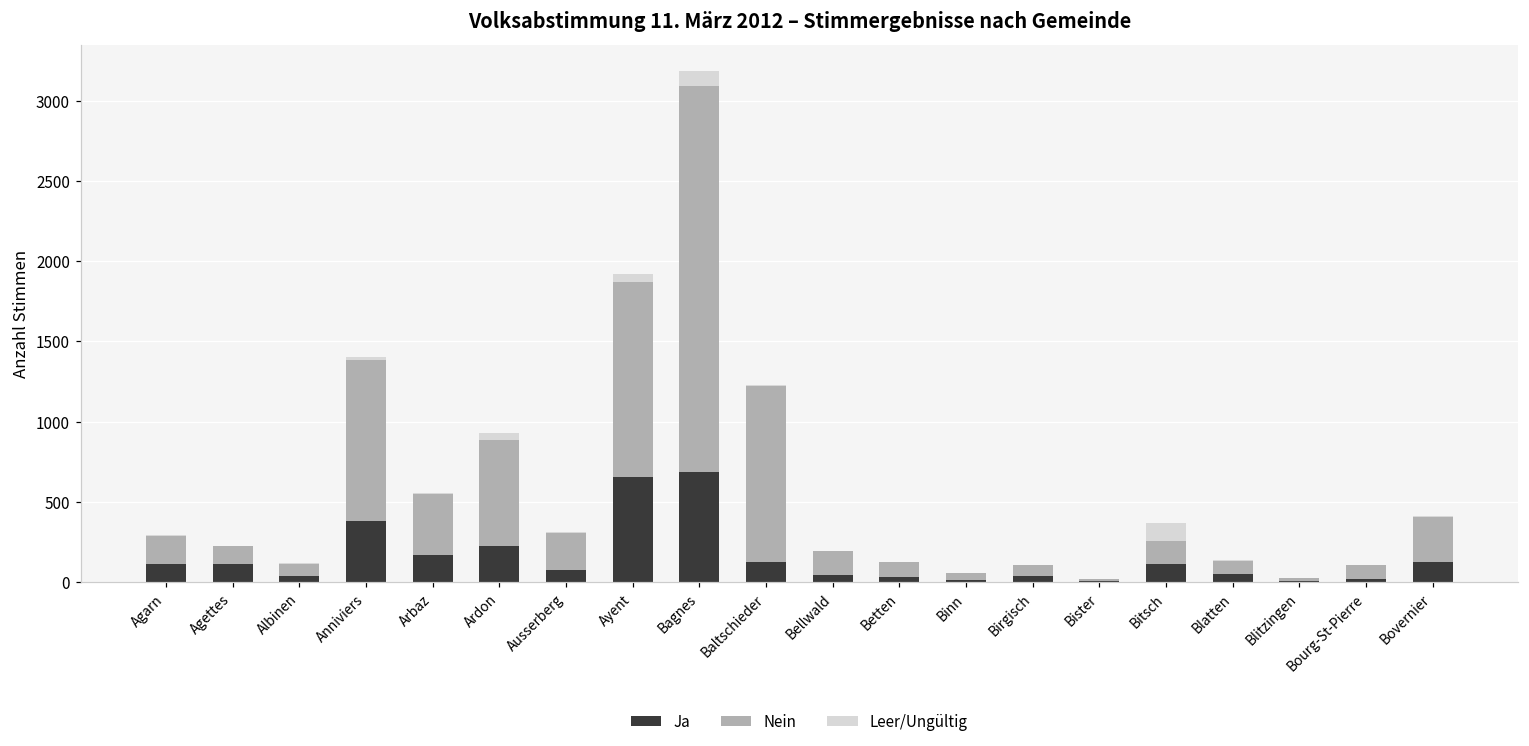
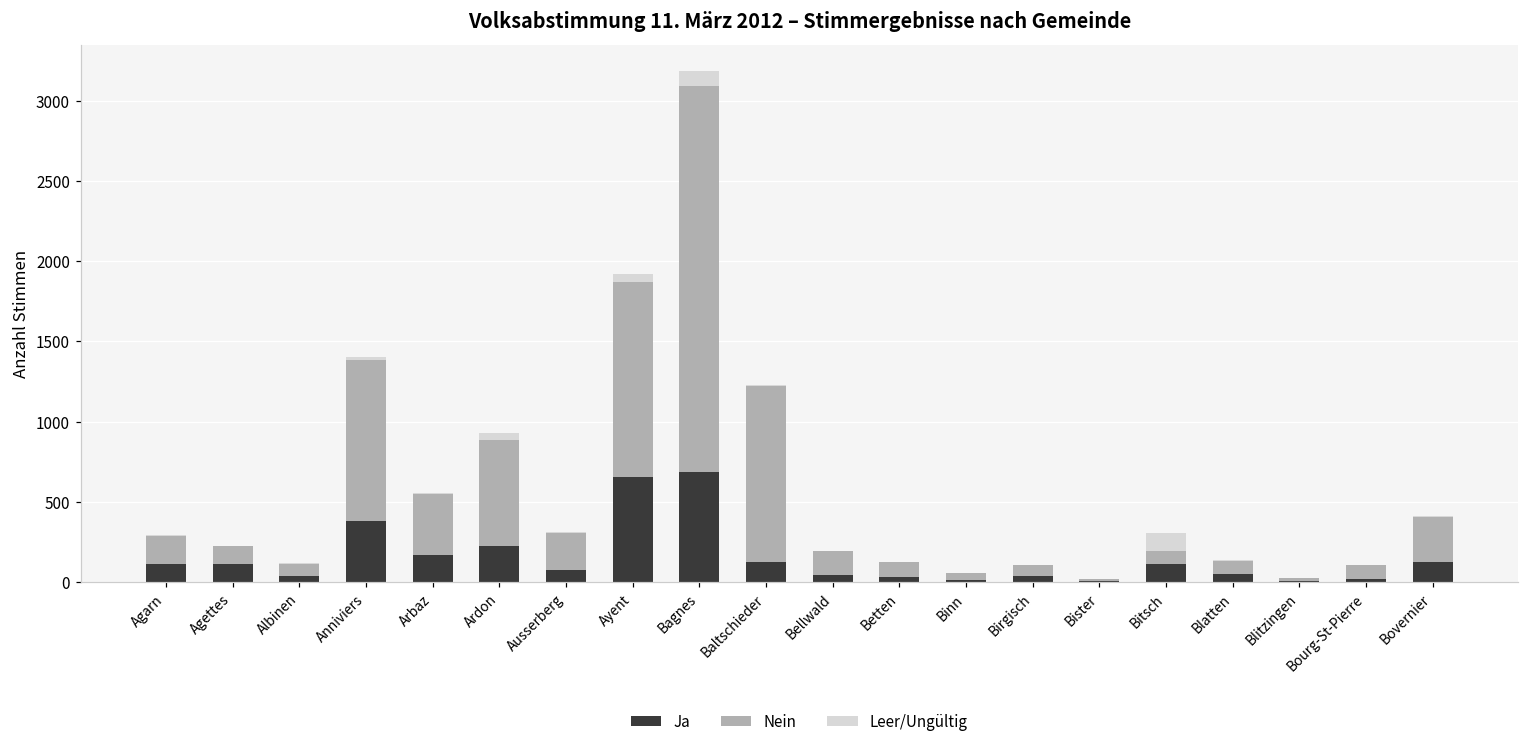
  {
    "Ja": {
      "Agarn": 110,
      "Agettes": 110,
      "Albinen": 30,
      "Anniviers": 380,
      "Arbaz": 170,
      "Ardon": 220,
      "Ausserberg": 70,
      "Ayent": 650,
      "Bagnes": 690,
      "Baltschieder": 120,
      "Bellwald": 40,
      "Betten": 30,
      "Birgisch": 30,
      "Bitsch": 110,
      "Blatten": 50,
      "Bovernier": 120
    },
    "Nein": {
      "Agarn": 180,
      "Agettes": 110,
      "Albinen": 80,
      "Anniviers": 1000,
      "Arbaz": 380,
      "Ardon": 660,
      "Ausserberg": 230,
      "Ayent": 1220,
      "Bagnes": 2410,
      "Baltschieder": 1100,
      "Bellwald": 150,
      "Betten": 90,
      "Binn": 50,
      "Birgisch": 70,
-     "Bitsch": 150,
+     "Bitsch": 90,
      "Blatten": 90,
      "Blitzingen": 20,
      "Bourg-St-Pierre": 90,
      "Bovernier": 280
    },
    "Leer/Ungültig": {
      "Ardon": 50,
      "Ayent": 50,
      "Bagnes": 90,
      "Binn": 0,
      "Bitsch": 110,
      "Blitzingen": 0
    }
  }
